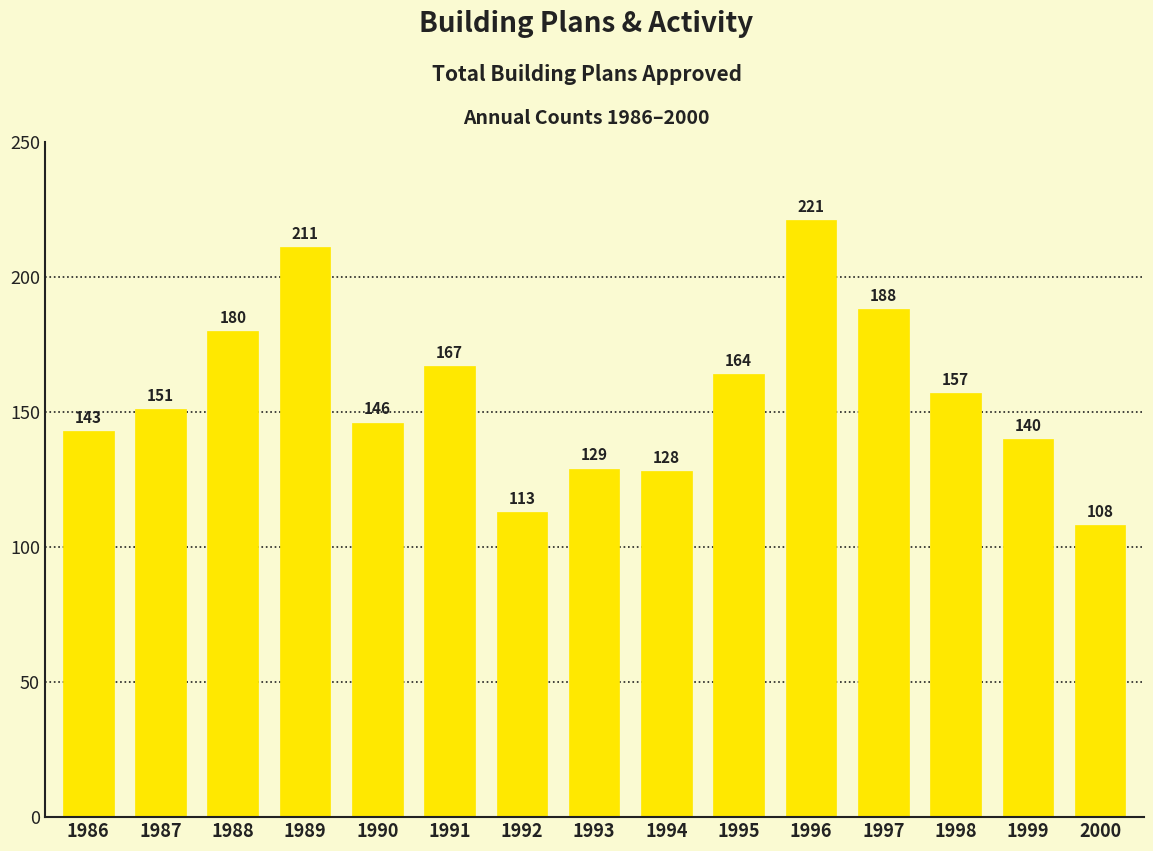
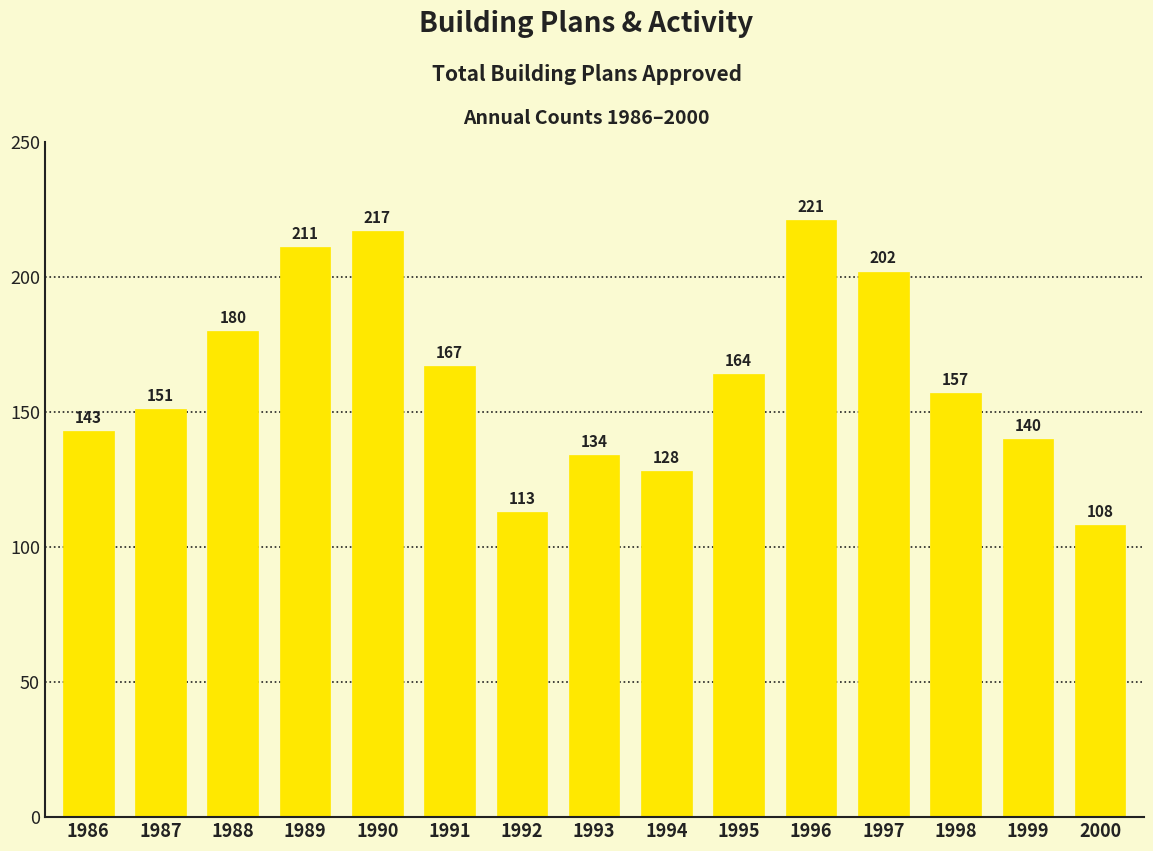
  {
    "1986": 143,
    "1987": 151,
    "1988": 180,
    "1989": 211,
-   "1990": 146,
+   "1990": 217,
    "1991": 167,
    "1992": 113,
-   "1993": 129,
+   "1993": 134,
    "1994": 128,
    "1995": 164,
    "1996": 221,
-   "1997": 188,
+   "1997": 202,
    "1998": 157,
    "1999": 140,
    "2000": 108
  }
